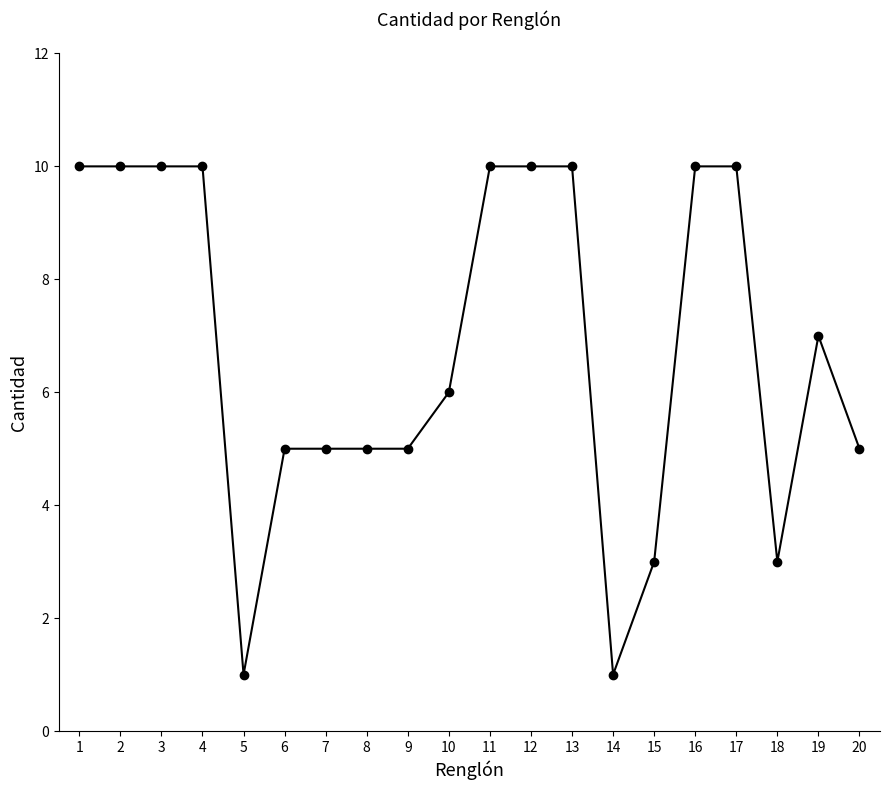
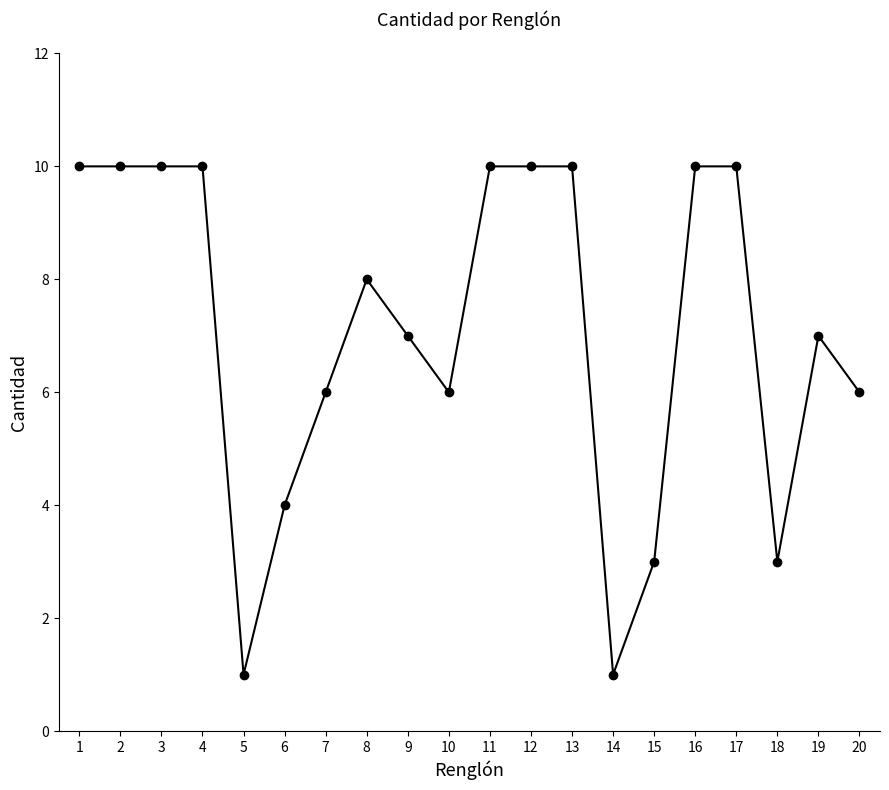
  {
    "1": 10,
    "2": 10,
    "3": 10,
    "4": 10,
    "5": 1,
-   "6": 5,
-   "7": 5,
-   "8": 5,
-   "9": 5,
+   "6": 4,
+   "7": 6,
+   "8": 8,
+   "9": 7,
    "10": 6,
    "11": 10,
    "12": 10,
    "13": 10,
    "14": 1,
    "15": 3,
    "16": 10,
    "17": 10,
    "18": 3,
    "19": 7,
-   "20": 5
+   "20": 6
  }
